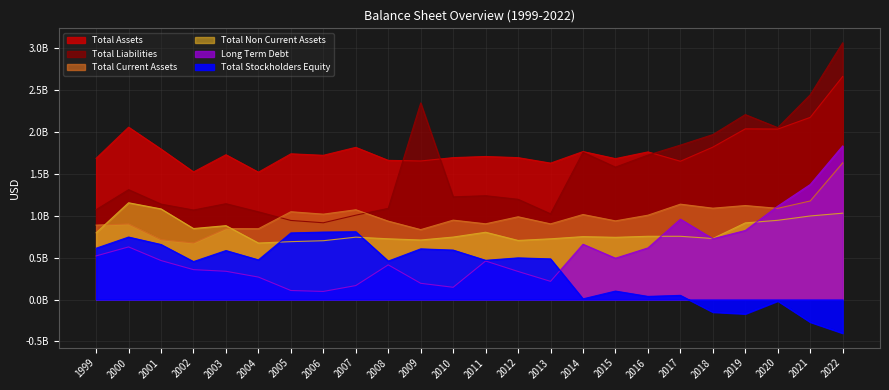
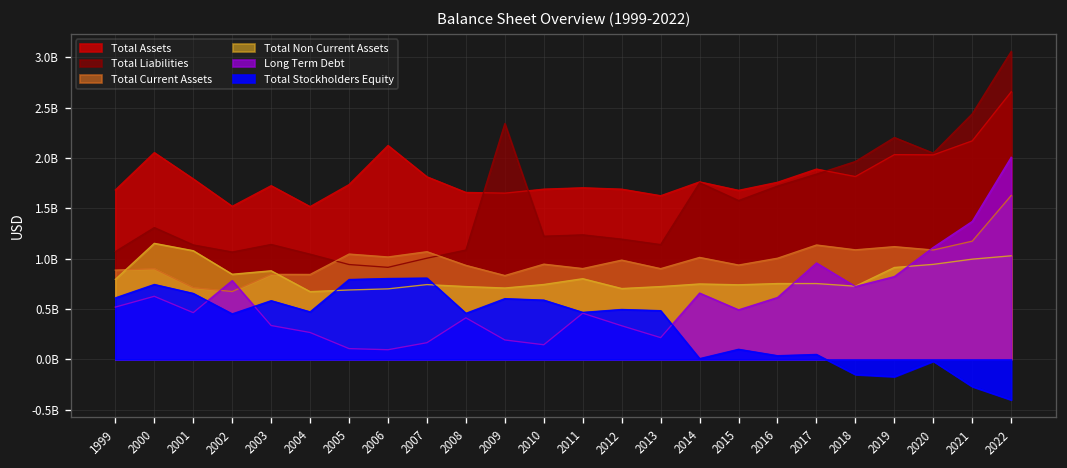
  {
    "Total Assets": {
      "1999": 1700000000,
      "2000": 2100000000,
      "2001": 1800000000,
      "2002": 1500000000,
      "2003": 1700000000,
      "2004": 1500000000,
      "2005": 1700000000,
-     "2006": 1700000000,
+     "2006": 2100000000,
      "2007": 1800000000,
      "2008": 1700000000,
      "2009": 1700000000,
      "2010": 1700000000,
      "2011": 1700000000,
      "2012": 1700000000,
      "2013": 1600000000,
      "2015": 1700000000,
      "2016": 1800000000,
-     "2017": 1600000000,
+     "2017": 1900000000,
      "2018": 1800000000,
      "2019": 2000000000,
      "2021": 2200000000,
      "2022": 2700000000
    },
    "Total Liabilities": {
      "1999": 1100000000,
      "2000": 1300000000,
      "2001": 1100000000,
      "2002": 1100000000,
      "2003": 1100000000,
      "2004": 1000000000,
      "2005": 900000000,
      "2006": 900000000,
      "2007": 1000000000,
      "2008": 1100000000,
      "2009": 2300000000,
      "2010": 1200000000,
      "2011": 1200000000,
      "2012": 1200000000,
-     "2013": 1000000000,
+     "2013": 1100000000,
      "2015": 1600000000,
      "2016": 1700000000,
      "2017": 1800000000,
      "2018": 2000000000,
      "2019": 2200000000,
      "2021": 2400000000,
      "2022": 3100000000
    },
    "Long Term Debt": {
      "1999": 500000000,
      "2000": 600000000,
      "2001": 500000000,
-     "2002": 400000000,
+     "2002": 800000000,
      "2003": 300000000,
      "2004": 300000000,
      "2005": 100000000,
      "2006": 100000000,
      "2007": 200000000,
      "2008": 400000000,
      "2009": 200000000,
      "2010": 100000000,
      "2012": 300000000,
      "2013": 200000000,
      "2014": 700000000,
      "2015": 500000000,
      "2016": 600000000,
      "2017": 1000000000,
      "2019": 800000000,
      "2021": 1400000000,
-     "2022": 1800000000
+     "2022": 2000000000
    }
  }
